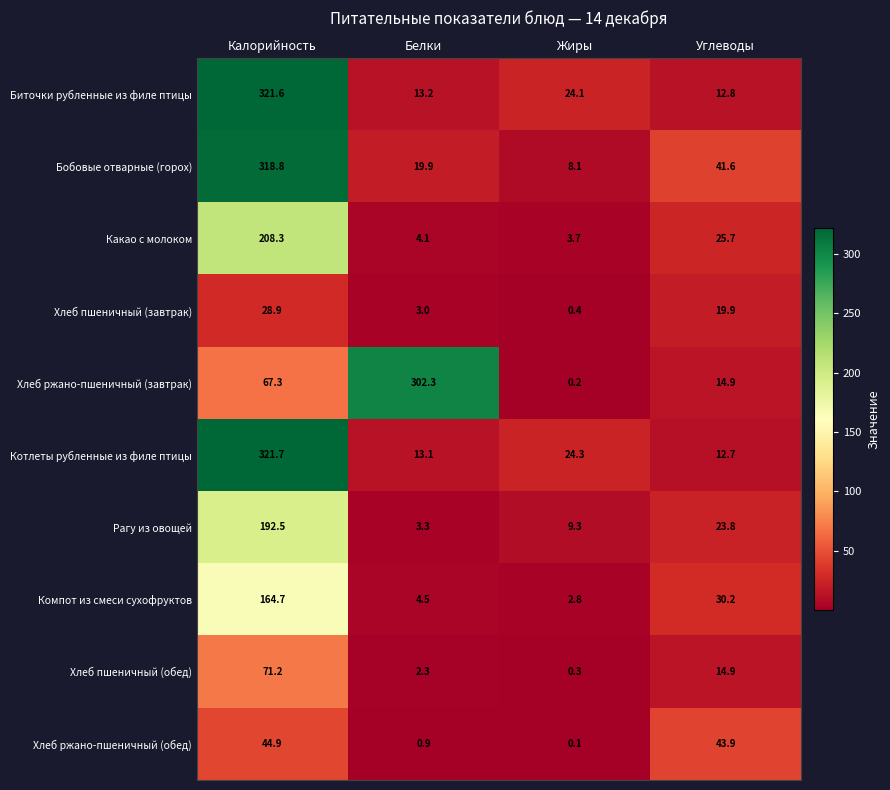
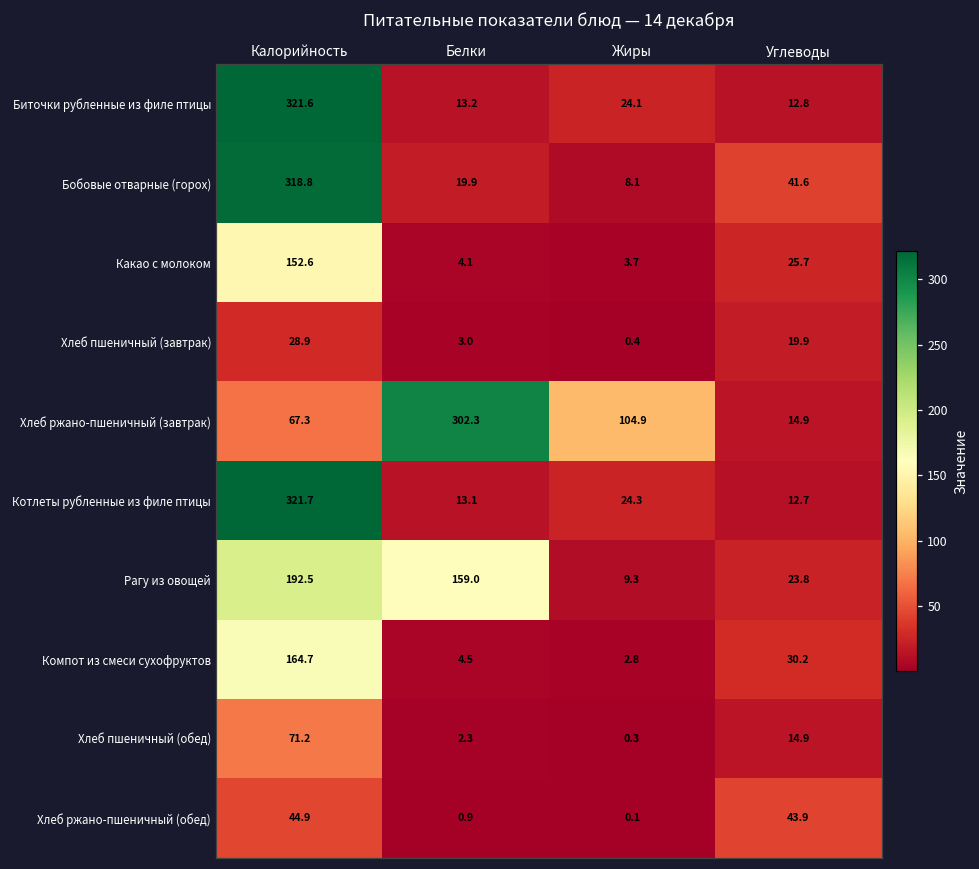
  {
    "Биточки рубленные из филе птицы": {
      "Калорийность": 321.6,
      "Белки": 13.2,
      "Жиры": 24.1,
      "Углеводы": 12.8
    },
    "Бобовые отварные (горох)": {
      "Калорийность": 318.8,
      "Белки": 19.9,
      "Жиры": 8.1,
      "Углеводы": 41.6
    },
    "Какао с молоком": {
-     "Калорийность": 208.3,
+     "Калорийность": 152.6,
      "Белки": 4.1,
      "Жиры": 3.7,
      "Углеводы": 25.7
    },
    "Хлеб пшеничный (завтрак)": {
      "Калорийность": 28.9,
      "Белки": 3.0,
      "Жиры": 0.4,
      "Углеводы": 19.9
    },
    "Хлеб ржано-пшеничный (завтрак)": {
      "Калорийность": 67.3,
      "Белки": 302.3,
-     "Жиры": 0.2,
+     "Жиры": 104.9,
      "Углеводы": 14.9
    },
    "Котлеты рубленные из филе птицы": {
      "Калорийность": 321.7,
      "Белки": 13.1,
      "Жиры": 24.3,
      "Углеводы": 12.7
    },
    "Рагу из овощей": {
      "Калорийность": 192.5,
-     "Белки": 3.3,
+     "Белки": 159.0,
      "Жиры": 9.3,
      "Углеводы": 23.8
    },
    "Компот из смеси сухофруктов": {
      "Калорийность": 164.7,
      "Белки": 4.5,
      "Жиры": 2.8,
      "Углеводы": 30.2
    },
    "Хлеб пшеничный (обед)": {
      "Калорийность": 71.2,
      "Белки": 2.3,
      "Жиры": 0.3,
      "Углеводы": 14.9
    },
    "Хлеб ржано-пшеничный (обед)": {
      "Калорийность": 44.9,
      "Белки": 0.9,
      "Жиры": 0.1,
      "Углеводы": 43.9
    }
  }
